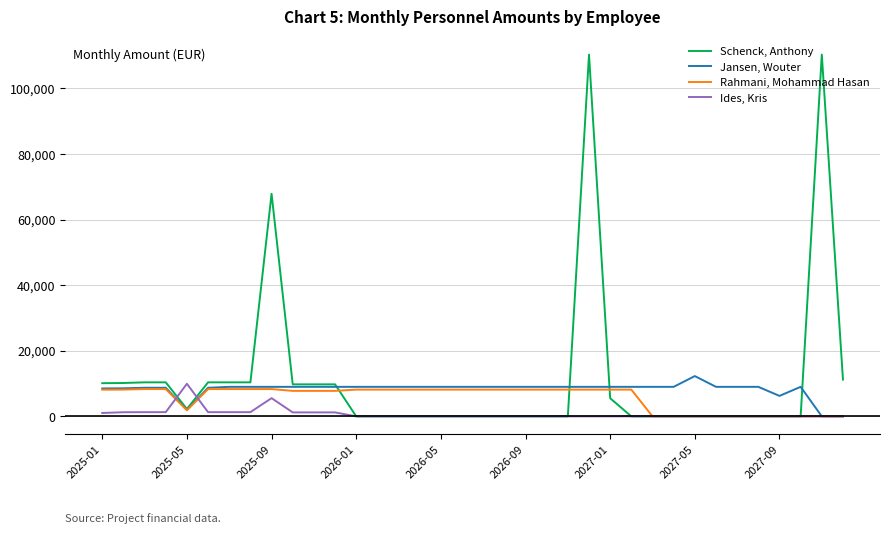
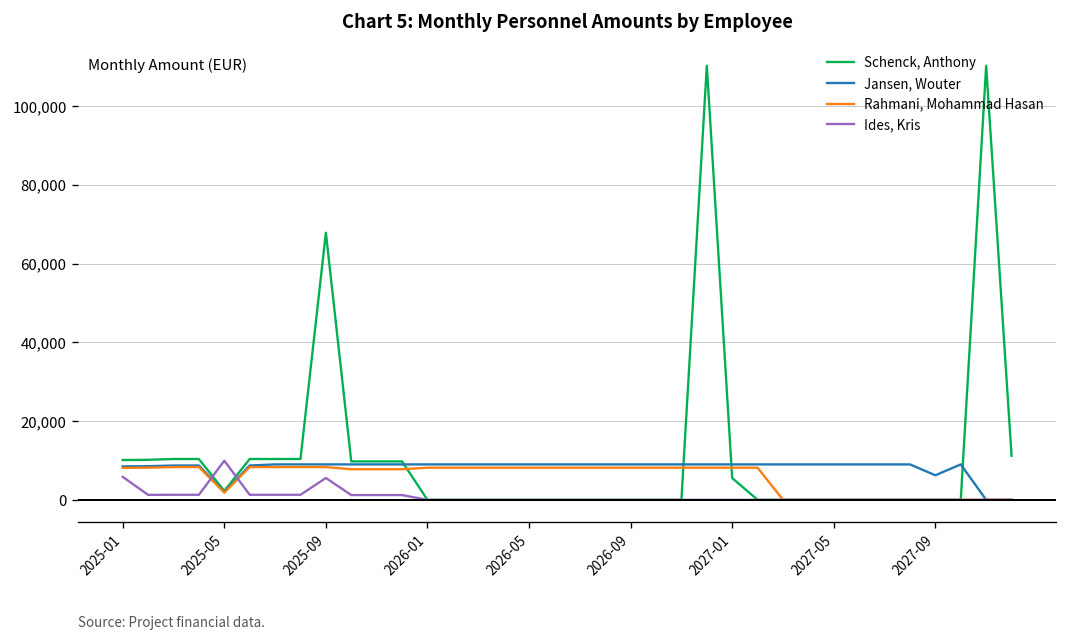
  {
    "Schenck, Anthony": {
      "2025-01": "10,000",
      "2025-09": "68,000",
      "2027-01": "6,000"
    },
    "Jansen, Wouter": {
      "2026-01": "9,000",
      "2026-05": "9,000",
      "2026-09": "9,000",
      "2027-01": "9,000",
-     "2027-05": "12,000",
+     "2027-05": "9,000",
      "2027-09": "6,000"
    },
    "Rahmani, Mohammad Hasan": {
      "2026-01": "8,000",
      "2026-05": "8,000",
      "2026-09": "8,000",
      "2027-01": "8,000"
    },
    "Ides, Kris": {
-     "2025-01": "1,000",
+     "2025-01": "6,000",
      "2025-05": "10,000",
      "2025-09": "6,000",
      "2027-01": "0"
    }
  }
